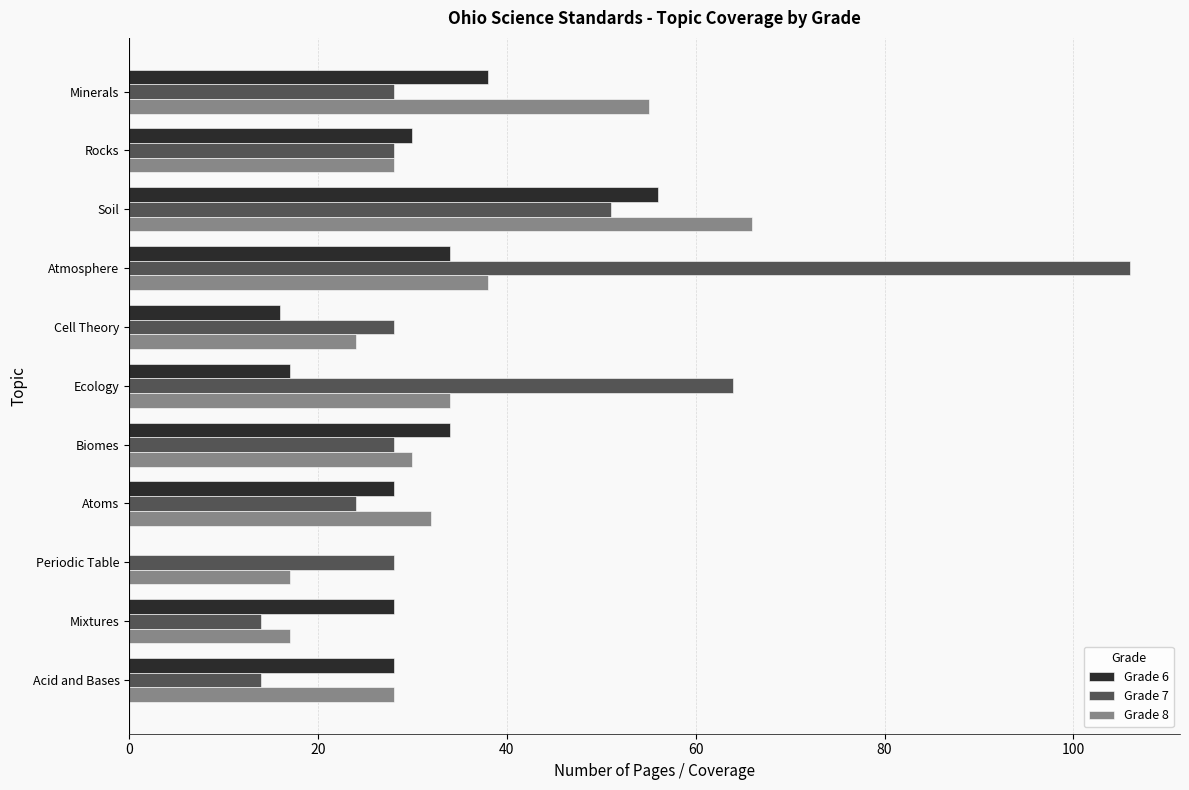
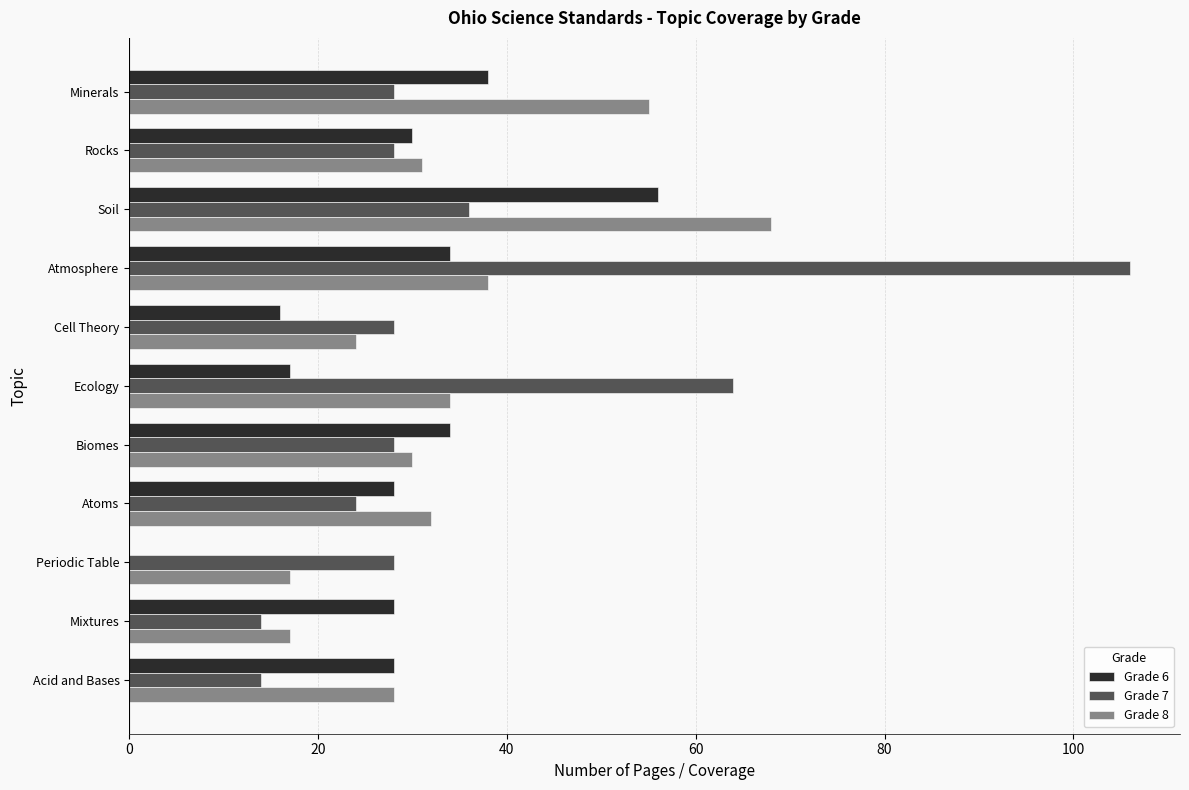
  {
    "Grade 6": {
      "Minerals": 38,
      "Rocks": 30,
      "Soil": 56,
      "Atmosphere": 34,
      "Cell Theory": 16,
      "Ecology": 17,
      "Biomes": 34,
      "Atoms": 28,
      "Periodic Table": 0,
      "Mixtures": 28,
      "Acid and Bases": 28
    },
    "Grade 7": {
      "Minerals": 28,
      "Rocks": 28,
-     "Soil": 51,
+     "Soil": 36,
      "Atmosphere": 106,
      "Cell Theory": 28,
      "Ecology": 64,
      "Biomes": 28,
      "Atoms": 24,
      "Periodic Table": 28,
      "Mixtures": 14,
      "Acid and Bases": 14
    },
    "Grade 8": {
      "Minerals": 55,
-     "Rocks": 28,
-     "Soil": 66,
+     "Rocks": 31,
+     "Soil": 68,
      "Atmosphere": 38,
      "Cell Theory": 24,
      "Ecology": 34,
      "Biomes": 30,
      "Atoms": 32,
      "Periodic Table": 17,
      "Mixtures": 17,
      "Acid and Bases": 28
    }
  }
